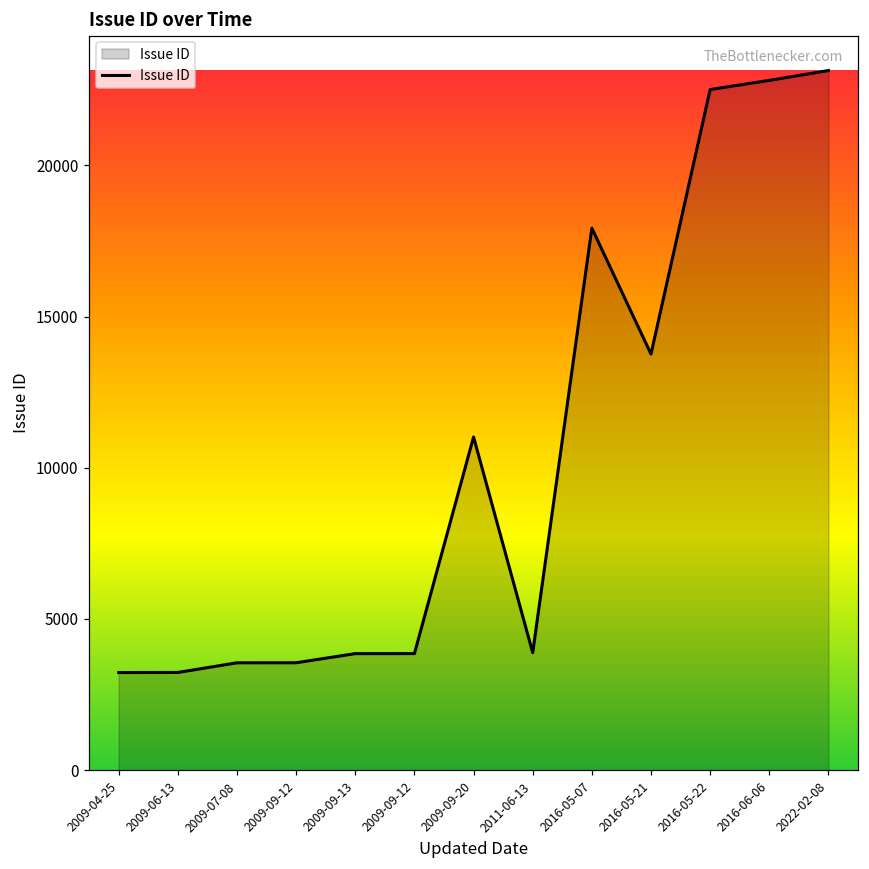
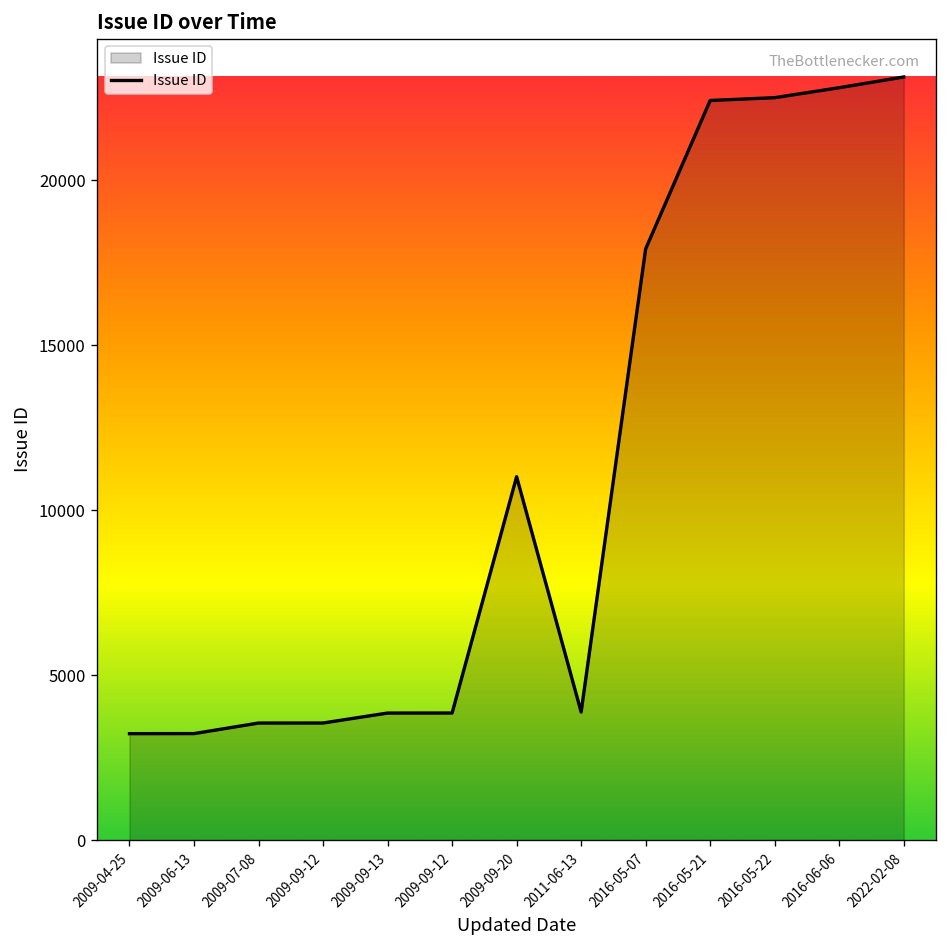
  {
    "2009-04-25": 3200,
    "2009-06-13": 3200,
    "2009-07-08": 3600,
    "2009-09-13": 3900,
    "2009-09-20": 11000,
    "2011-06-13": 3900,
    "2016-05-07": 17900,
-   "2016-05-21": 13800,
+   "2016-05-21": 22400,
    "2016-05-22": 22500,
    "2016-06-06": 22800,
    "2022-02-08": 23100
  }
